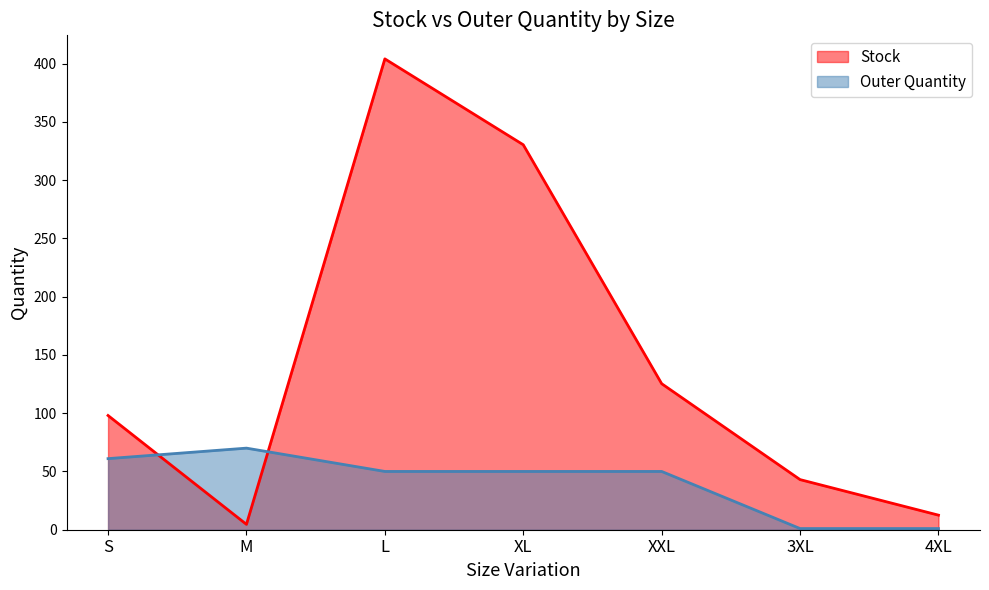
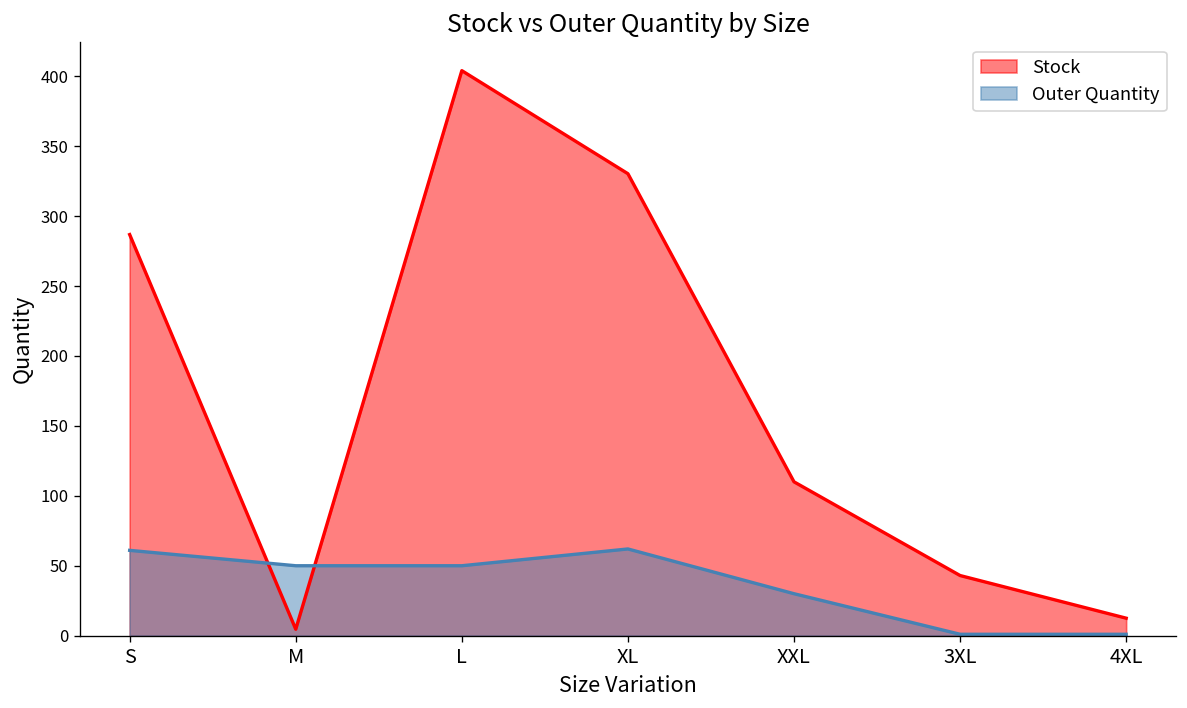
  {
    "Stock": {
-     "S": 98,
+     "S": 287,
      "M": 5,
      "L": 404,
      "XL": 330,
-     "XXL": 125,
+     "XXL": 110,
      "3XL": 43,
      "4XL": 13
    },
    "Outer Quantity": {
      "S": 61,
-     "M": 70,
+     "M": 50,
      "L": 50,
-     "XL": 50,
-     "XXL": 50,
+     "XL": 62,
+     "XXL": 30,
      "3XL": 1,
      "4XL": 1
    }
  }
